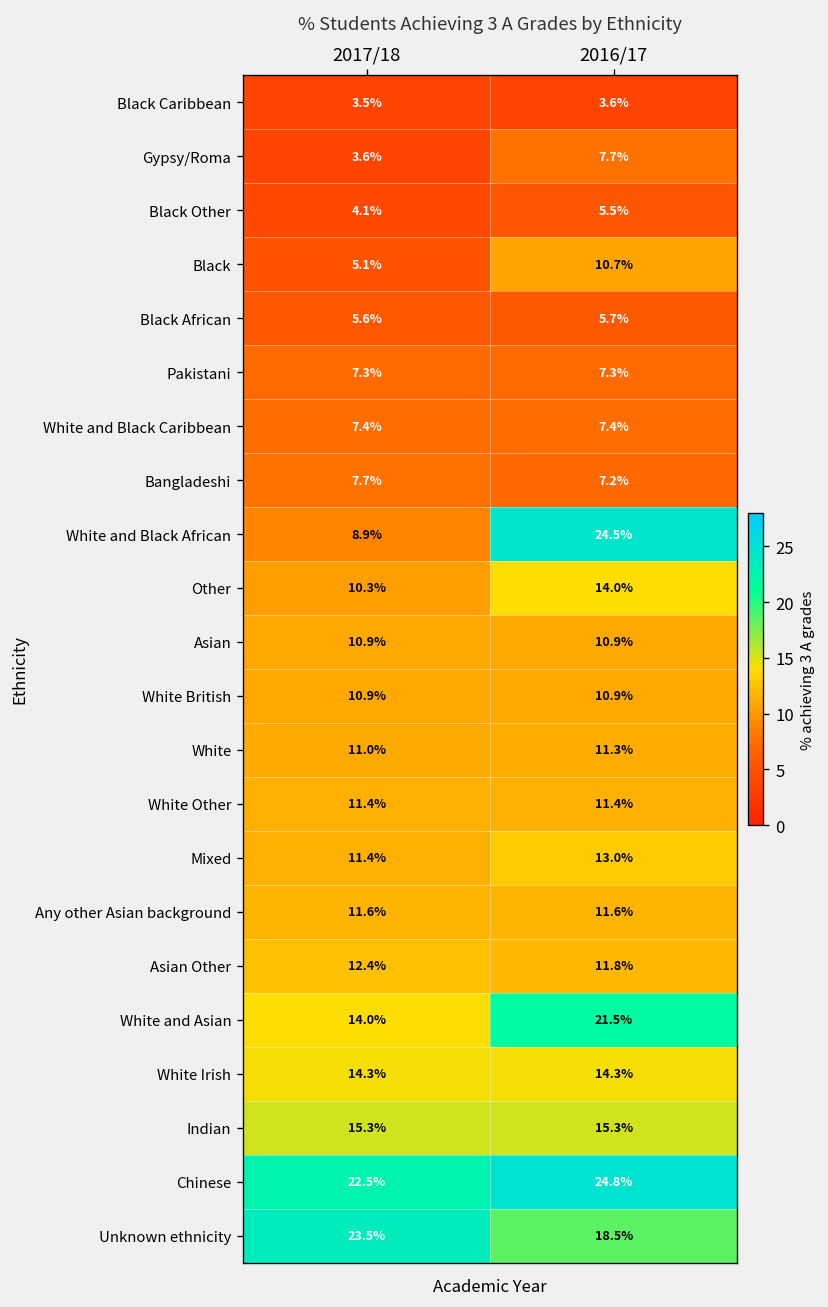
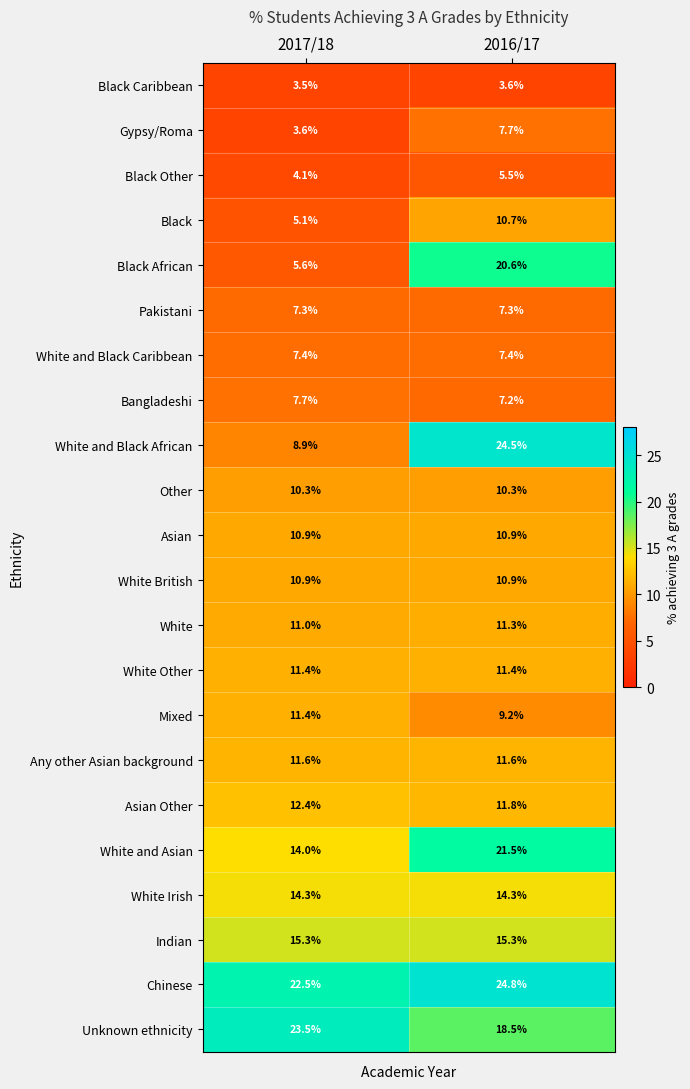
  {
    "Black Caribbean": {
      "2017/18": "3.5%",
      "2016/17": "3.6%"
    },
    "Gypsy/Roma": {
      "2017/18": "3.6%",
      "2016/17": "7.7%"
    },
    "Black Other": {
      "2017/18": "4.1%",
      "2016/17": "5.5%"
    },
    "Black": {
      "2017/18": "5.1%",
      "2016/17": "10.7%"
    },
    "Black African": {
      "2017/18": "5.6%",
-     "2016/17": "5.7%"
+     "2016/17": "20.6%"
    },
    "Pakistani": {
      "2017/18": "7.3%",
      "2016/17": "7.3%"
    },
    "White and Black Caribbean": {
      "2017/18": "7.4%",
      "2016/17": "7.4%"
    },
    "Bangladeshi": {
      "2017/18": "7.7%",
      "2016/17": "7.2%"
    },
    "White and Black African": {
      "2017/18": "8.9%",
      "2016/17": "24.5%"
    },
    "Other": {
      "2017/18": "10.3%",
-     "2016/17": "14.0%"
+     "2016/17": "10.3%"
    },
    "Asian": {
      "2017/18": "10.9%",
      "2016/17": "10.9%"
    },
    "White British": {
      "2017/18": "10.9%",
      "2016/17": "10.9%"
    },
    "White": {
      "2017/18": "11.0%",
      "2016/17": "11.3%"
    },
    "White Other": {
      "2017/18": "11.4%",
      "2016/17": "11.4%"
    },
    "Mixed": {
      "2017/18": "11.4%",
-     "2016/17": "13.0%"
+     "2016/17": "9.2%"
    },
    "Any other Asian background": {
      "2017/18": "11.6%",
      "2016/17": "11.6%"
    },
    "Asian Other": {
      "2017/18": "12.4%",
      "2016/17": "11.8%"
    },
    "White and Asian": {
      "2017/18": "14.0%",
      "2016/17": "21.5%"
    },
    "White Irish": {
      "2017/18": "14.3%",
      "2016/17": "14.3%"
    },
    "Indian": {
      "2017/18": "15.3%",
      "2016/17": "15.3%"
    },
    "Chinese": {
      "2017/18": "22.5%",
      "2016/17": "24.8%"
    },
    "Unknown ethnicity": {
      "2017/18": "23.5%",
      "2016/17": "18.5%"
    }
  }
